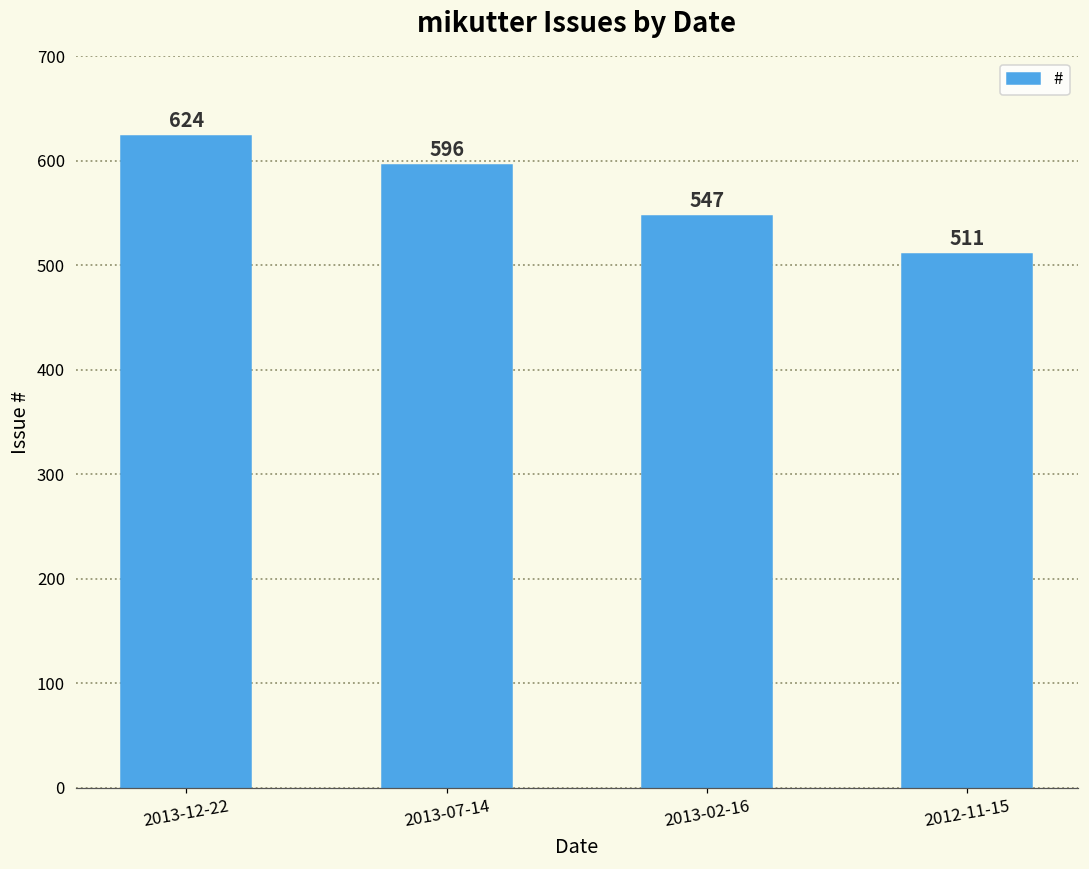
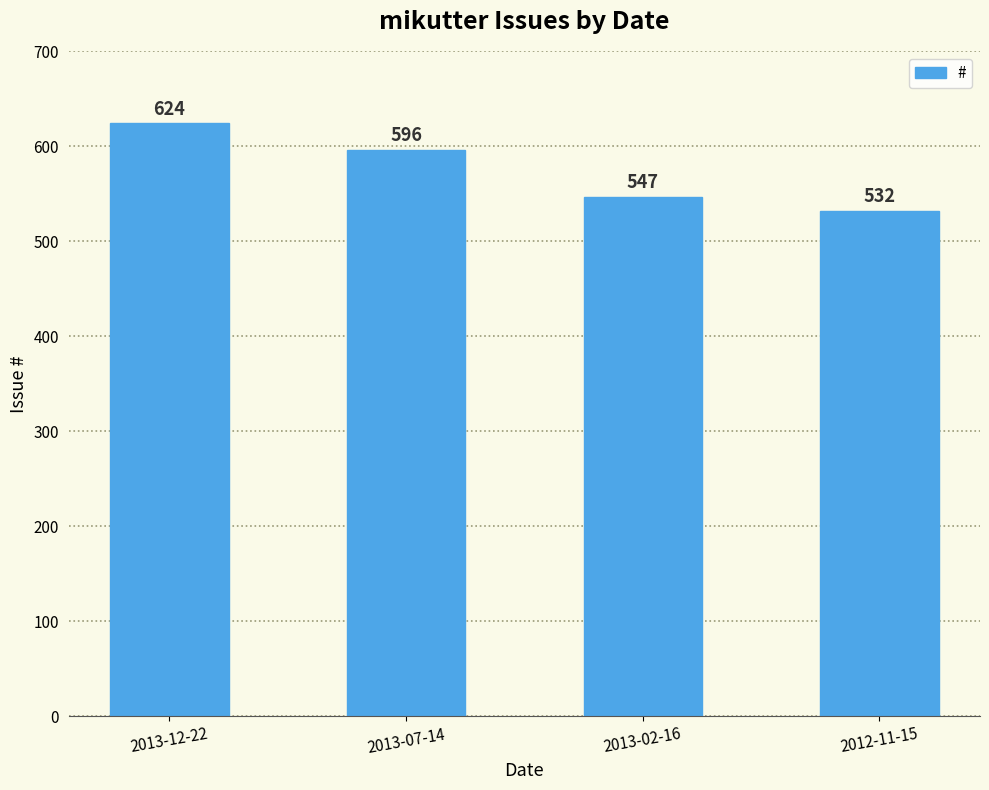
  {
    "2013-12-22": 624,
    "2013-07-14": 596,
    "2013-02-16": 547,
-   "2012-11-15": 511
+   "2012-11-15": 532
  }
